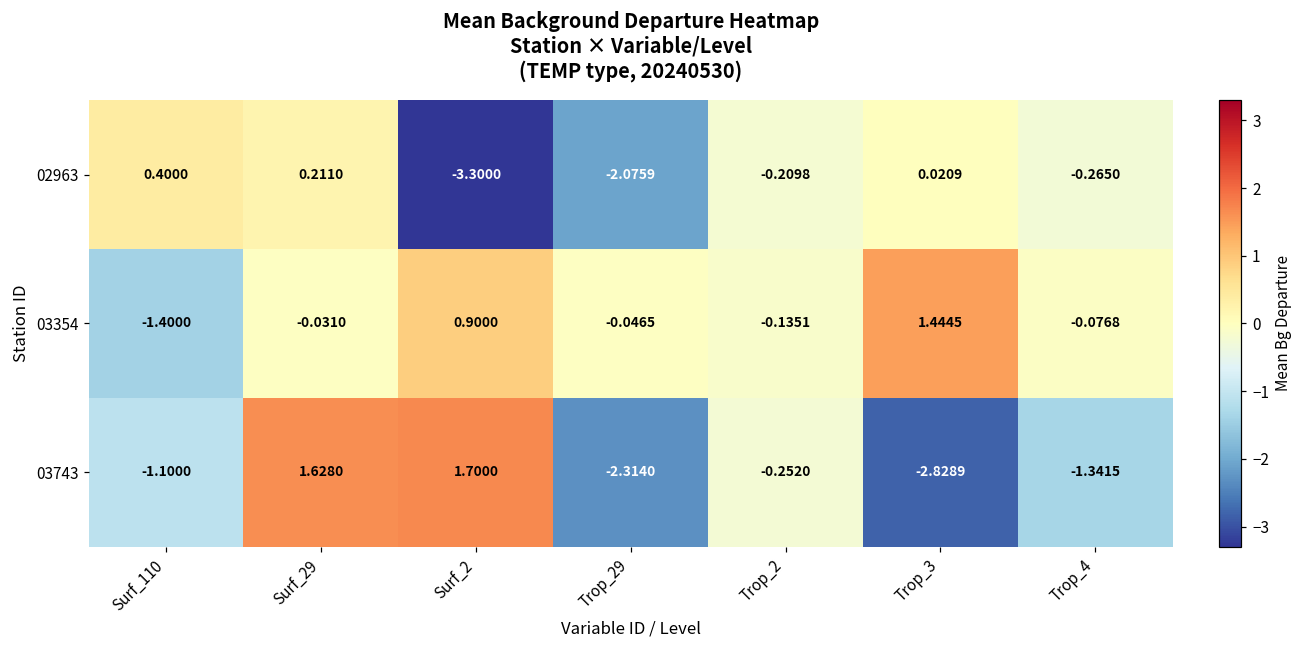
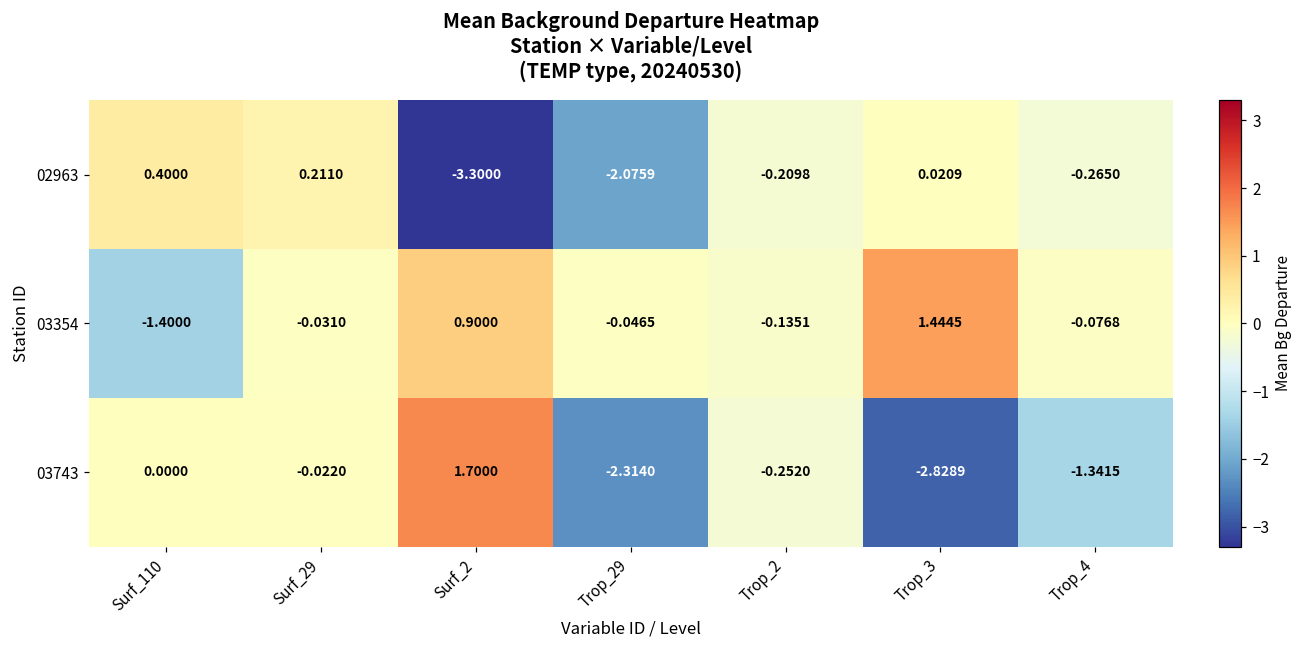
  {
    "02963": {
      "Surf_110": 0.4000,
      "Surf_29": 0.2110,
      "Surf_2": -3.3000,
      "Trop_29": -2.0759,
      "Trop_2": -0.2098,
      "Trop_3": 0.0209,
      "Trop_4": -0.2650
    },
    "03354": {
      "Surf_110": -1.4000,
      "Surf_29": -0.0310,
      "Surf_2": 0.9000,
      "Trop_29": -0.0465,
      "Trop_2": -0.1351,
      "Trop_3": 1.4445,
      "Trop_4": -0.0768
    },
    "03743": {
-     "Surf_110": -1.1000,
-     "Surf_29": 1.6280,
+     "Surf_110": 0.0000,
+     "Surf_29": -0.0220,
      "Surf_2": 1.7000,
      "Trop_29": -2.3140,
      "Trop_2": -0.2520,
      "Trop_3": -2.8289,
      "Trop_4": -1.3415
    }
  }
